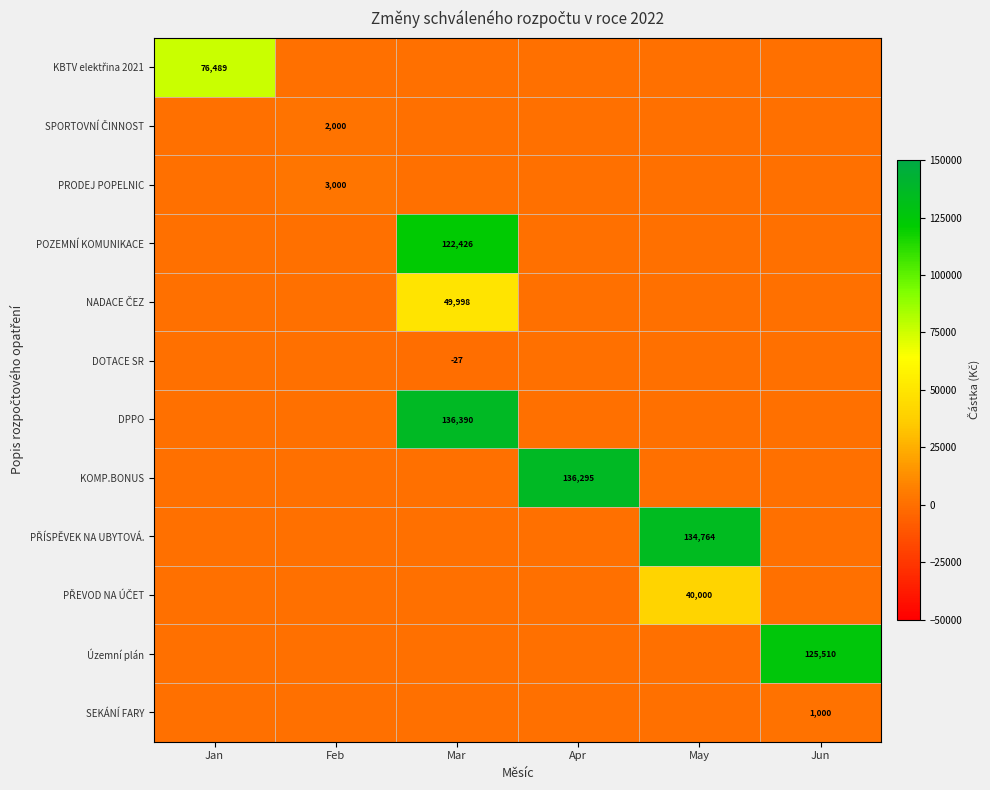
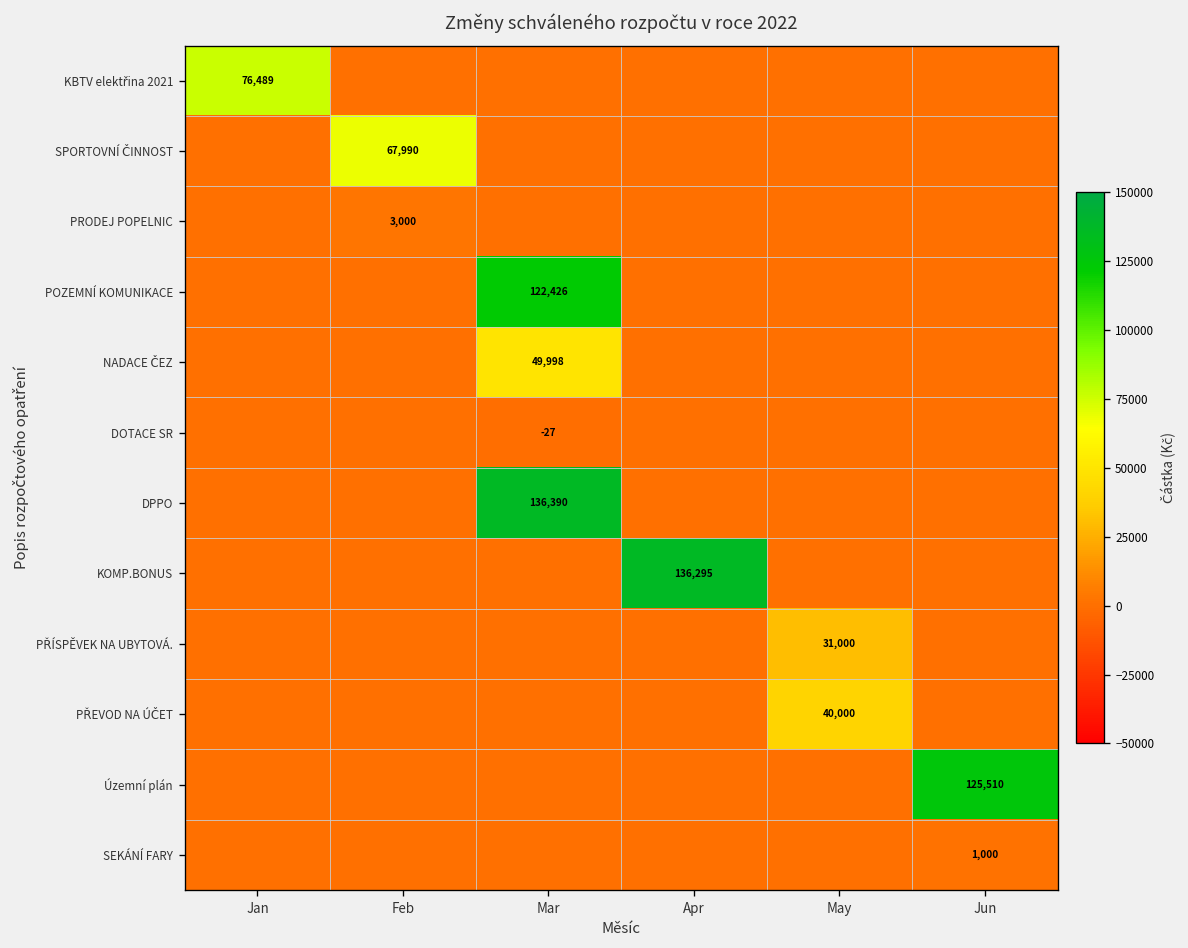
  {
    "KBTV elektřina 2021": {
      "Jan": "76,489"
    },
    "SPORTOVNÍ ČINNOST": {
-     "Feb": "2,000"
+     "Feb": "67,990"
    },
    "PRODEJ POPELNIC": {
      "Feb": "3,000"
    },
    "POZEMNÍ KOMUNIKACE": {
      "Mar": "122,426"
    },
    "NADACE ČEZ": {
      "Mar": "49,998"
    },
    "DOTACE SR": {
      "Mar": "-27"
    },
    "DPPO": {
      "Mar": "136,390"
    },
    "KOMP.BONUS": {
      "Apr": "136,295"
    },
    "PŘÍSPĚVEK NA UBYTOVÁ.": {
-     "May": "134,764"
+     "May": "31,000"
    },
    "PŘEVOD NA ÚČET": {
      "May": "40,000"
    },
    "Územní plán": {
      "Jun": "125,510"
    },
    "SEKÁNÍ FARY": {
      "Jun": "1,000"
    }
  }
